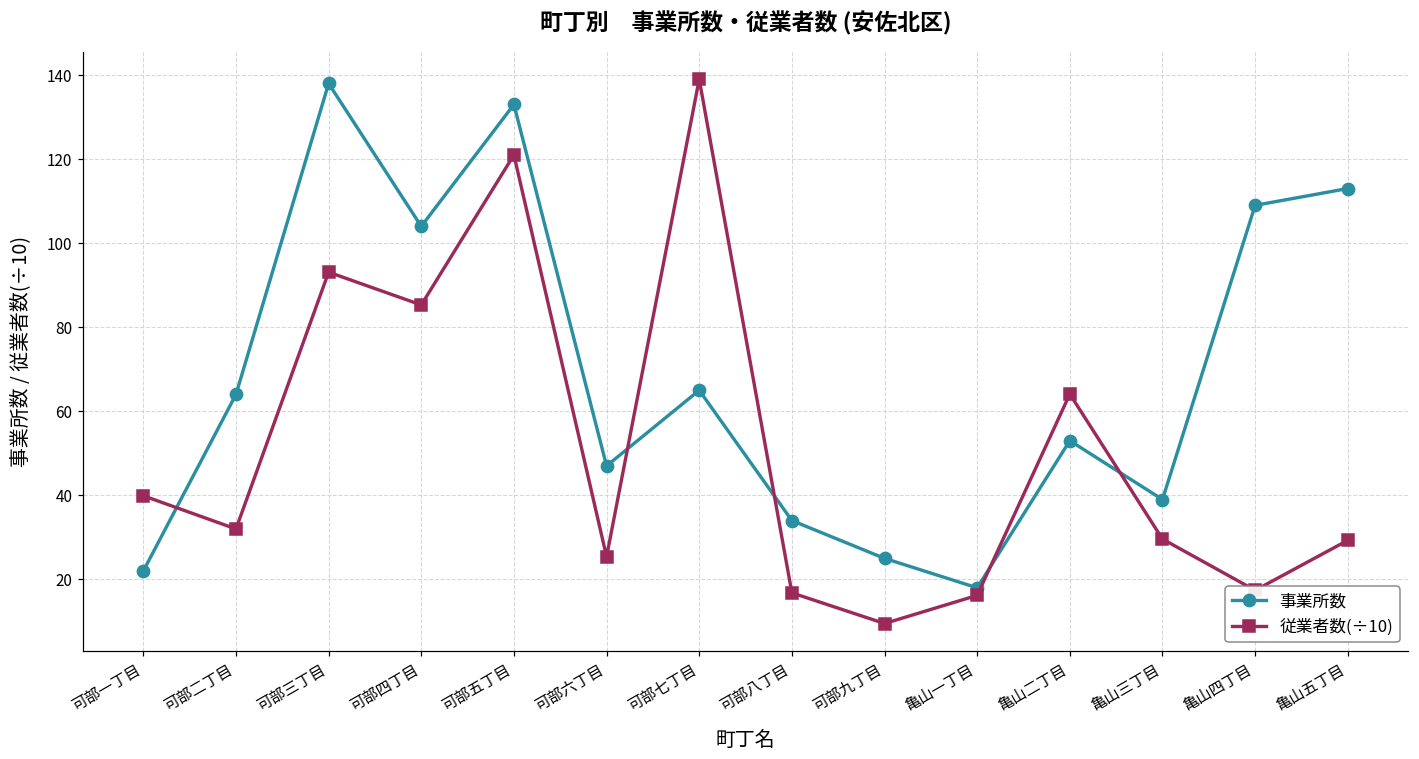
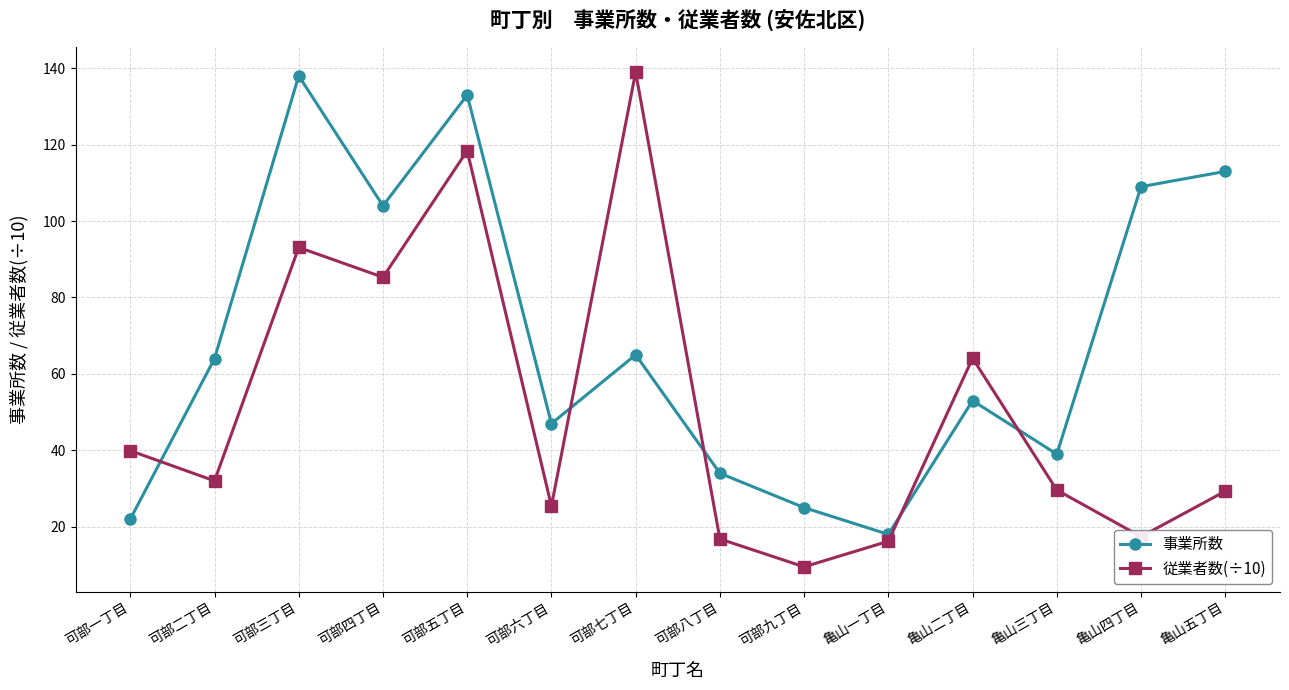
  {
    "事業所数": {
      "可部一丁目": 22,
      "可部二丁目": 64,
      "可部三丁目": 138,
      "可部四丁目": 104,
      "可部五丁目": 133,
      "可部六丁目": 47,
      "可部七丁目": 65,
      "可部八丁目": 34,
      "可部九丁目": 25,
      "亀山一丁目": 18,
      "亀山二丁目": 53,
      "亀山三丁目": 39,
      "亀山四丁目": 109,
      "亀山五丁目": 113
    },
    "従業者数(÷10)": {
      "可部一丁目": 40,
      "可部二丁目": 32,
      "可部三丁目": 93,
      "可部四丁目": 85,
-     "可部五丁目": 121,
+     "可部五丁目": 118,
      "可部六丁目": 25,
      "可部七丁目": 139,
      "可部八丁目": 17,
      "可部九丁目": 10,
      "亀山一丁目": 16,
      "亀山二丁目": 64,
      "亀山三丁目": 30,
      "亀山五丁目": 29
    }
  }
